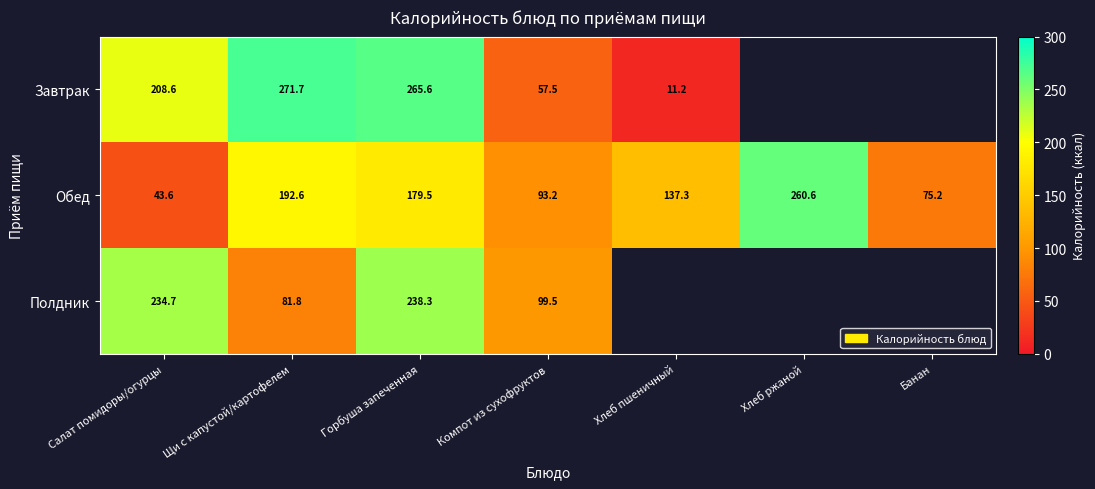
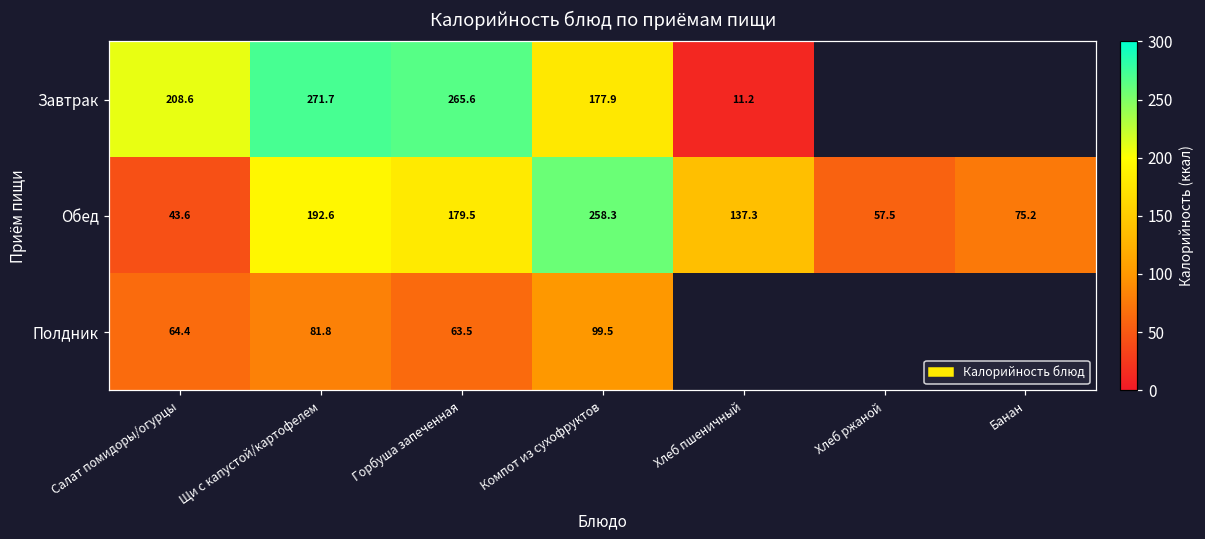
  {
    "Завтрак": {
      "Салат помидоры/огурцы": 208.6,
      "Щи с капустой/картофелем": 271.7,
      "Горбуша запеченная": 265.6,
-     "Компот из сухофруктов": 57.5,
+     "Компот из сухофруктов": 177.9,
      "Хлеб пшеничный": 11.2
    },
    "Обед": {
      "Салат помидоры/огурцы": 43.6,
      "Щи с капустой/картофелем": 192.6,
      "Горбуша запеченная": 179.5,
-     "Компот из сухофруктов": 93.2,
+     "Компот из сухофруктов": 258.3,
      "Хлеб пшеничный": 137.3,
-     "Хлеб ржаной": 260.6,
+     "Хлеб ржаной": 57.5,
      "Банан": 75.2
    },
    "Полдник": {
-     "Салат помидоры/огурцы": 234.7,
+     "Салат помидоры/огурцы": 64.4,
      "Щи с капустой/картофелем": 81.8,
-     "Горбуша запеченная": 238.3,
+     "Горбуша запеченная": 63.5,
      "Компот из сухофруктов": 99.5
    }
  }
